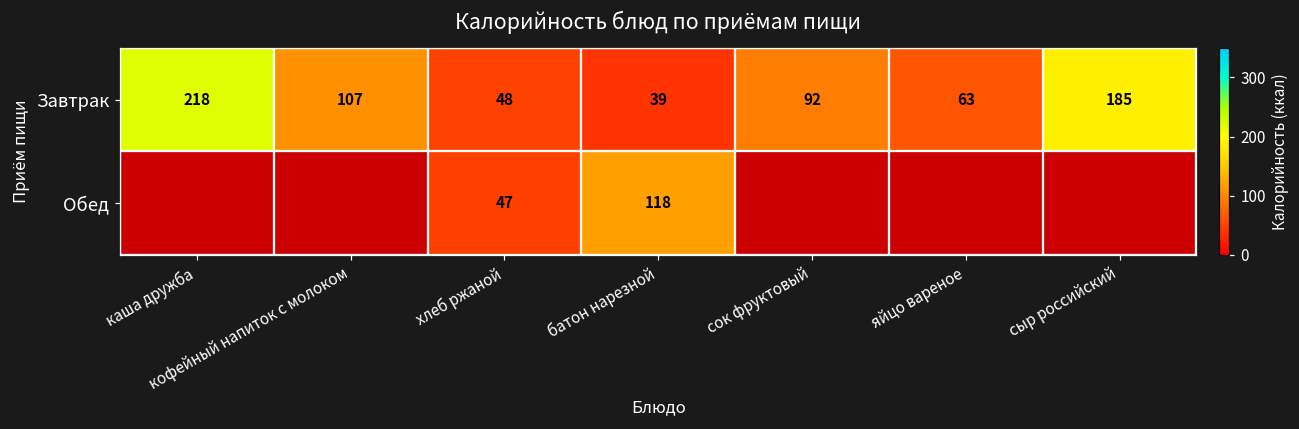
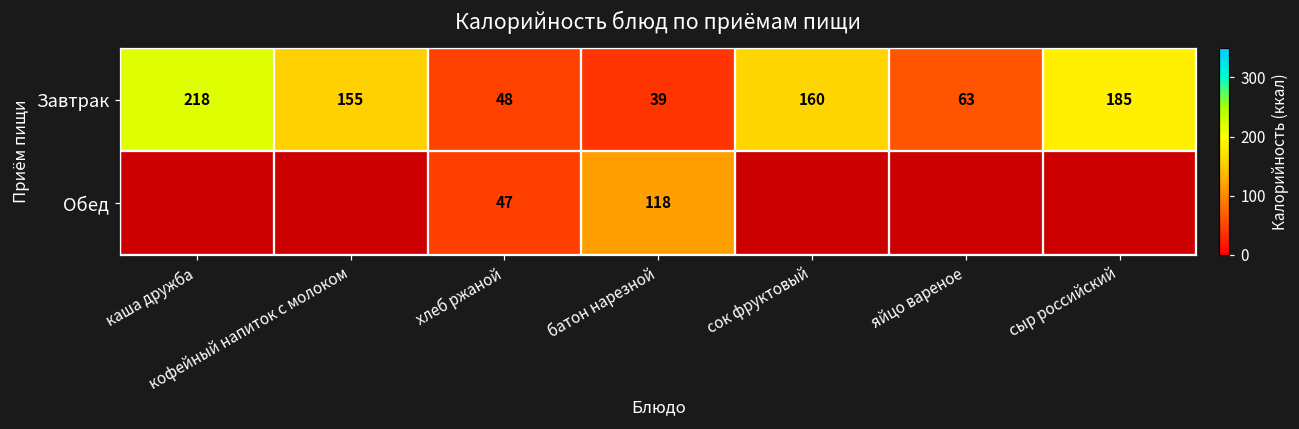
  {
    "Завтрак": {
      "каша дружба": 218,
-     "кофейный напиток с молоком": 107,
+     "кофейный напиток с молоком": 155,
      "хлеб ржаной": 48,
      "батон нарезной": 39,
-     "сок фруктовый": 92,
+     "сок фруктовый": 160,
      "яйцо вареное": 63,
      "сыр российский": 185
    },
    "Обед": {
      "хлеб ржаной": 47,
      "батон нарезной": 118
    }
  }
